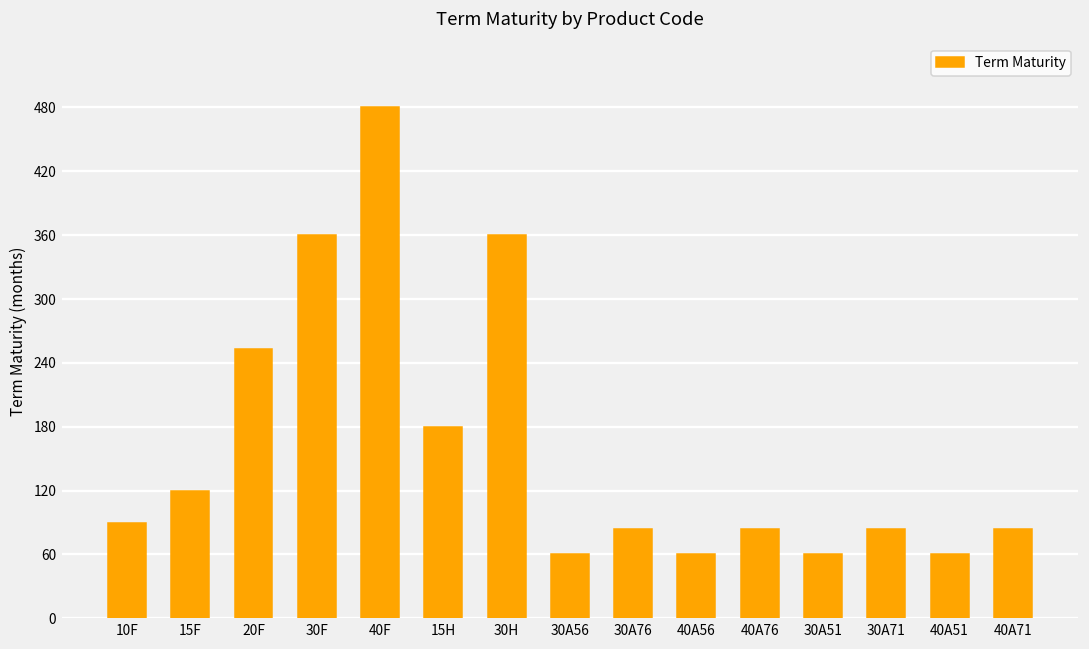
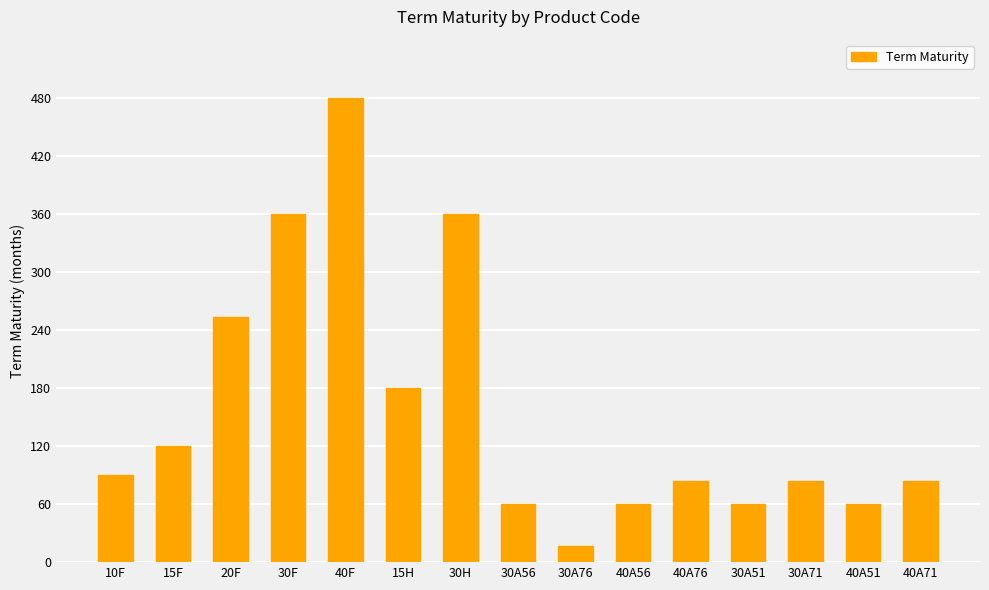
  {
    "10F": 90,
    "15F": 120,
    "20F": 250,
    "30F": 360,
    "40F": 480,
    "15H": 180,
    "30H": 360,
    "30A56": 60,
-   "30A76": 80,
+   "30A76": 20,
    "40A56": 60,
    "40A76": 80,
    "30A51": 60,
    "30A71": 80,
    "40A51": 60,
    "40A71": 80
  }
